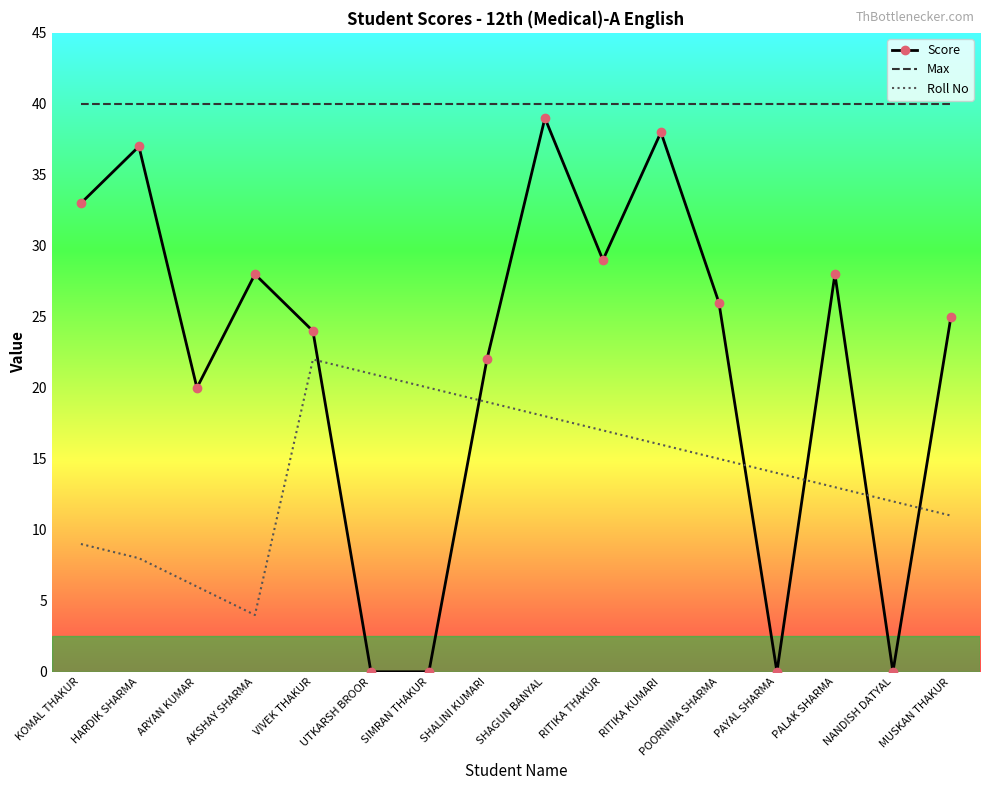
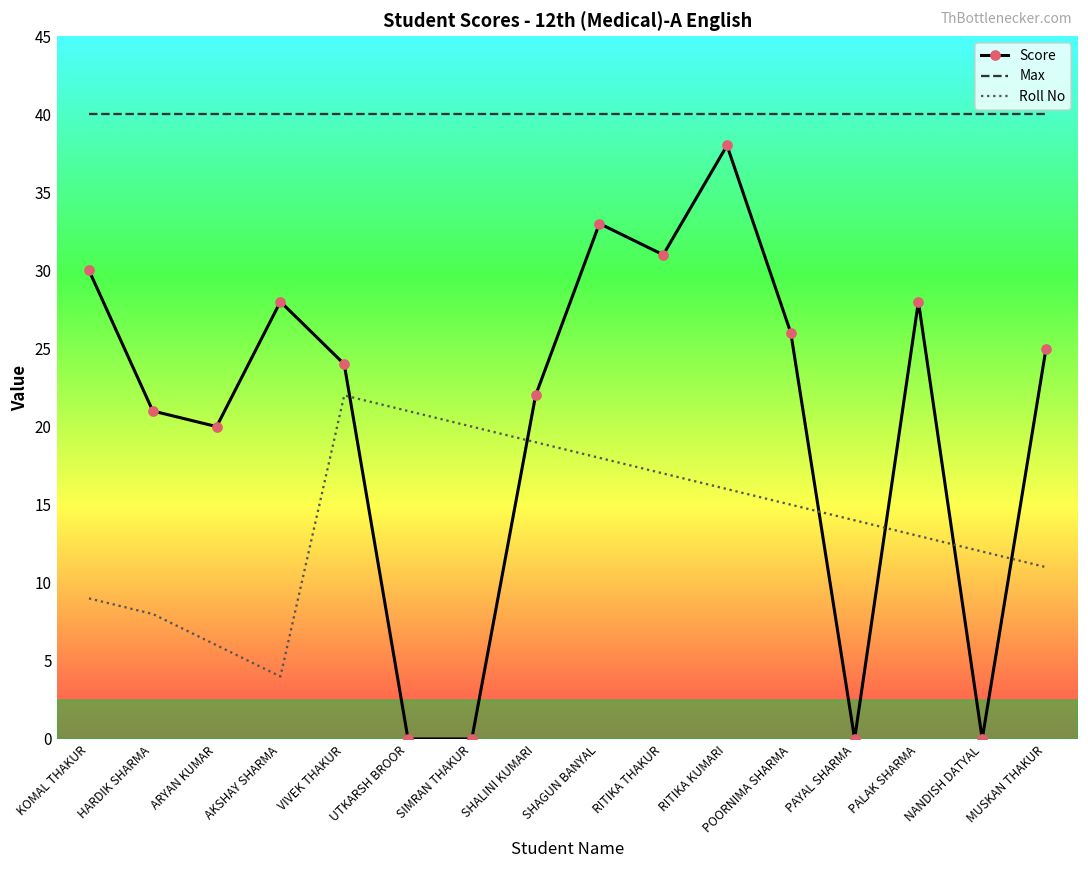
  {
    "Score": {
-     "KOMAL THAKUR": 33,
-     "HARDIK SHARMA": 37,
+     "KOMAL THAKUR": 30,
+     "HARDIK SHARMA": 21,
      "ARYAN KUMAR": 20,
      "AKSHAY SHARMA": 28,
      "VIVEK THAKUR": 24,
      "SHALINI KUMARI": 22,
-     "SHAGUN BANYAL": 39,
-     "RITIKA THAKUR": 29,
+     "SHAGUN BANYAL": 33,
+     "RITIKA THAKUR": 31,
      "RITIKA KUMARI": 38,
      "POORNIMA SHARMA": 26,
      "PALAK SHARMA": 28,
      "MUSKAN THAKUR": 25
    }
  }
